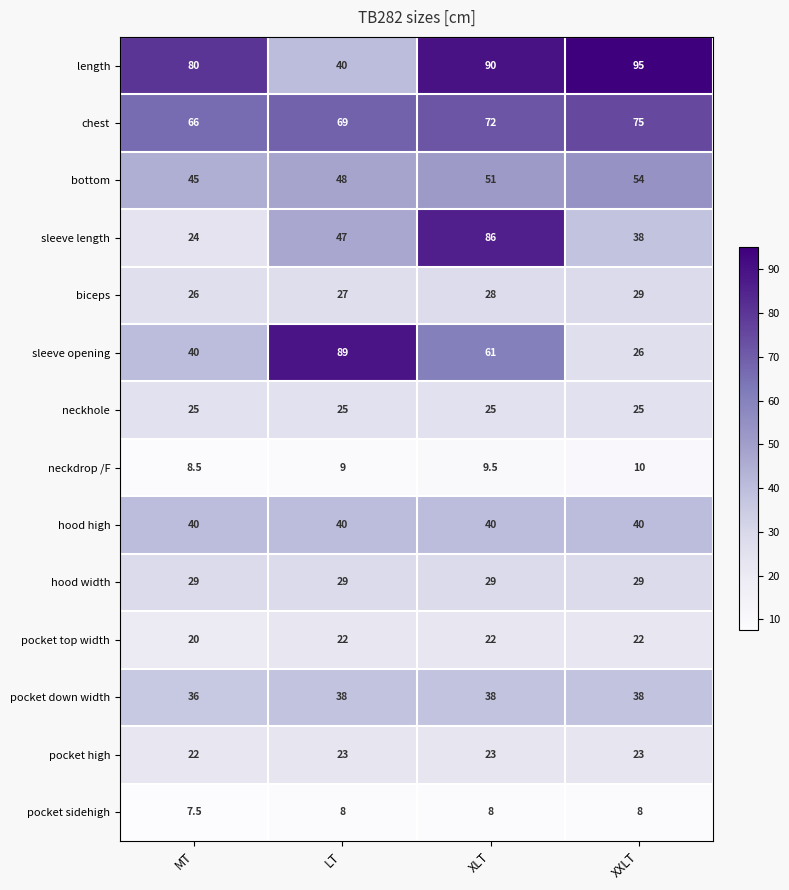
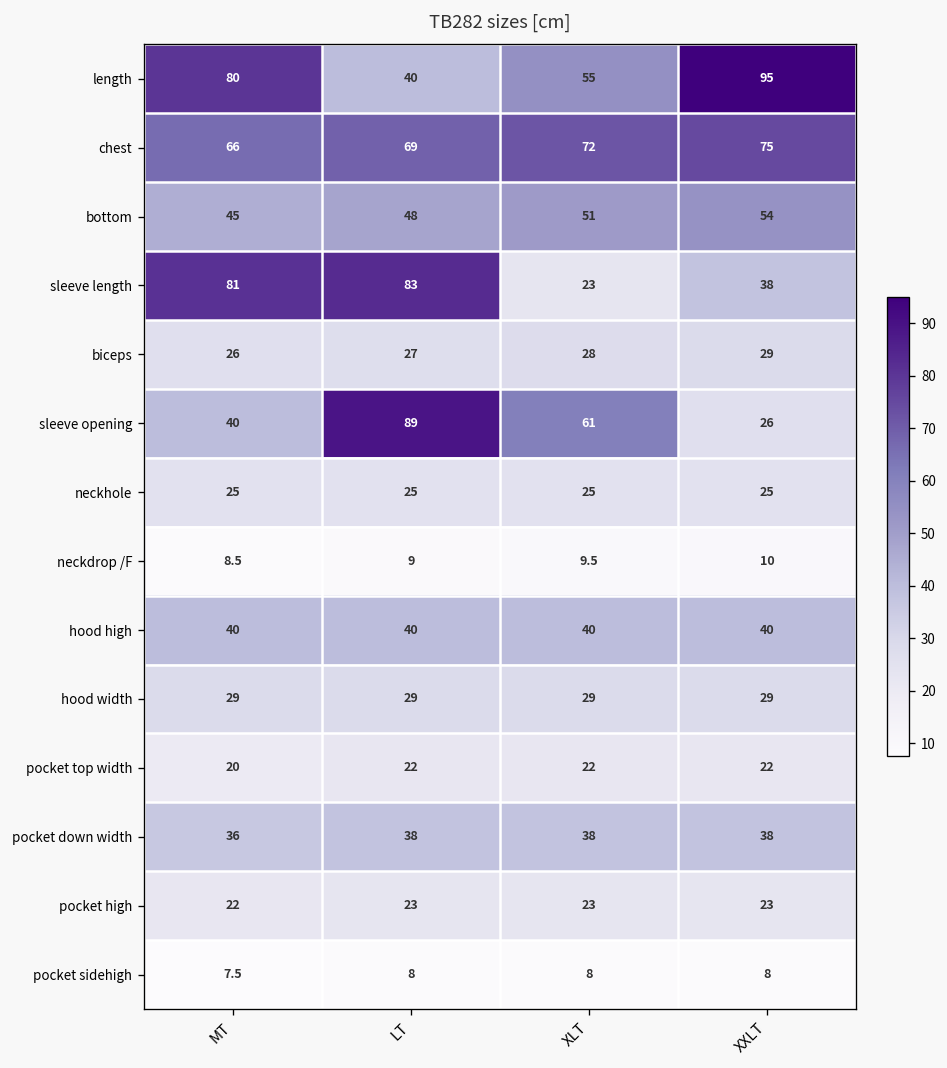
  {
    "length": {
      "MT": 80,
      "LT": 40,
-     "XLT": 90,
+     "XLT": 55,
      "XXLT": 95
    },
    "chest": {
      "MT": 66,
      "LT": 69,
      "XLT": 72,
      "XXLT": 75
    },
    "bottom": {
      "MT": 45,
      "LT": 48,
      "XLT": 51,
      "XXLT": 54
    },
    "sleeve length": {
-     "MT": 24,
-     "LT": 47,
-     "XLT": 86,
+     "MT": 81,
+     "LT": 83,
+     "XLT": 23,
      "XXLT": 38
    },
    "biceps": {
      "MT": 26,
      "LT": 27,
      "XLT": 28,
      "XXLT": 29
    },
    "sleeve opening": {
      "MT": 40,
      "LT": 89,
      "XLT": 61,
      "XXLT": 26
    },
    "neckhole": {
      "MT": 25,
      "LT": 25,
      "XLT": 25,
      "XXLT": 25
    },
    "neckdrop /F": {
      "MT": 8.5,
      "LT": 9,
      "XLT": 9.5,
      "XXLT": 10
    },
    "hood high": {
      "MT": 40,
      "LT": 40,
      "XLT": 40,
      "XXLT": 40
    },
    "hood width": {
      "MT": 29,
      "LT": 29,
      "XLT": 29,
      "XXLT": 29
    },
    "pocket top width": {
      "MT": 20,
      "LT": 22,
      "XLT": 22,
      "XXLT": 22
    },
    "pocket down width": {
      "MT": 36,
      "LT": 38,
      "XLT": 38,
      "XXLT": 38
    },
    "pocket high": {
      "MT": 22,
      "LT": 23,
      "XLT": 23,
      "XXLT": 23
    },
    "pocket sidehigh": {
      "MT": 7.5,
      "LT": 8,
      "XLT": 8,
      "XXLT": 8
    }
  }
